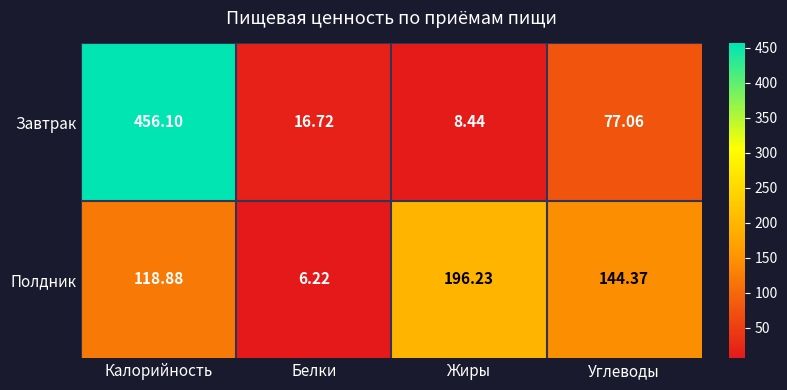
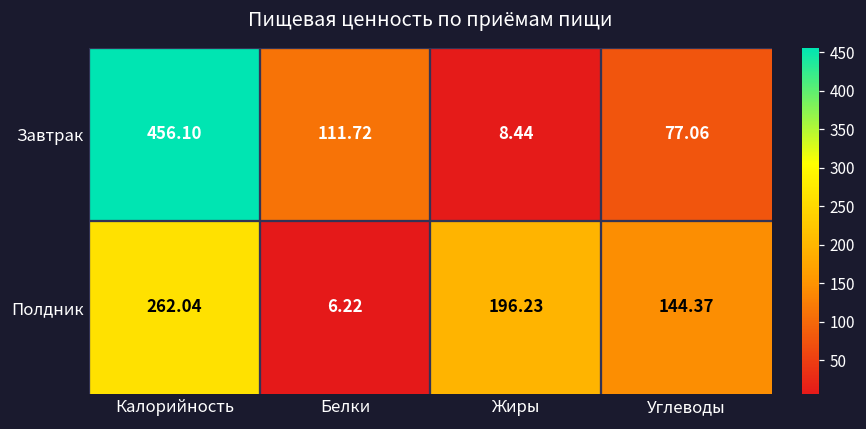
  {
    "Завтрак": {
      "Калорийность": 456.10,
-     "Белки": 16.72,
+     "Белки": 111.72,
      "Жиры": 8.44,
      "Углеводы": 77.06
    },
    "Полдник": {
-     "Калорийность": 118.88,
+     "Калорийность": 262.04,
      "Белки": 6.22,
      "Жиры": 196.23,
      "Углеводы": 144.37
    }
  }
